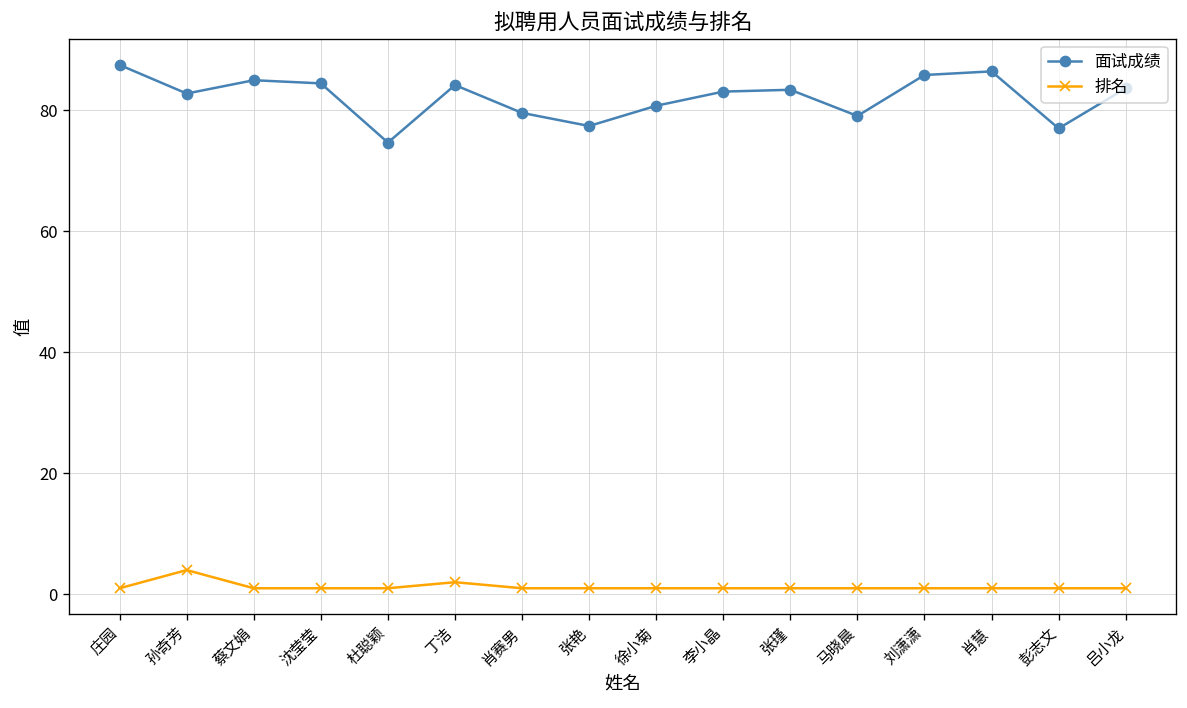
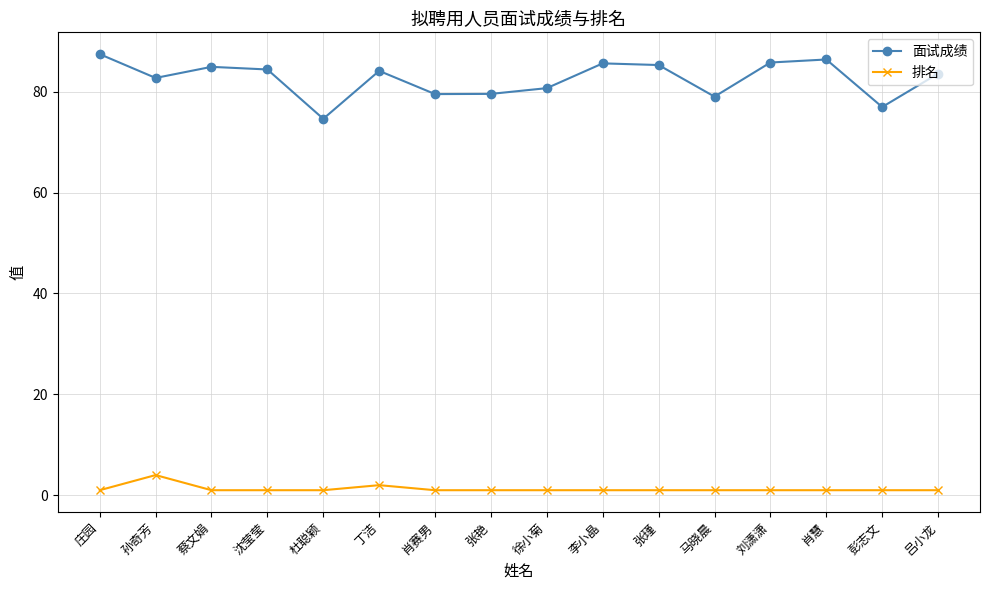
  {
    "面试成绩": {
      "庄园": 87,
      "孙奇芳": 83,
      "蔡文娟": 85,
      "沈莹莹": 84,
      "杜聪颖": 75,
      "丁洁": 84,
      "肖赛男": 80,
-     "张艳": 77,
+     "张艳": 80,
      "徐小菊": 81,
-     "李小晶": 83,
-     "张瑾": 83,
+     "李小晶": 86,
+     "张瑾": 85,
      "马晓晨": 79,
      "刘潇潇": 86,
      "肖慧": 86,
      "彭志文": 77
    },
    "排名": {
      "庄园": 1,
      "孙奇芳": 4,
      "蔡文娟": 1,
      "沈莹莹": 1,
      "杜聪颖": 1,
      "丁洁": 2,
      "肖赛男": 1,
      "张艳": 1,
      "徐小菊": 1,
      "李小晶": 1,
      "张瑾": 1,
      "马晓晨": 1,
      "刘潇潇": 1,
      "肖慧": 1,
      "彭志文": 1,
      "吕小龙": 1
    }
  }
